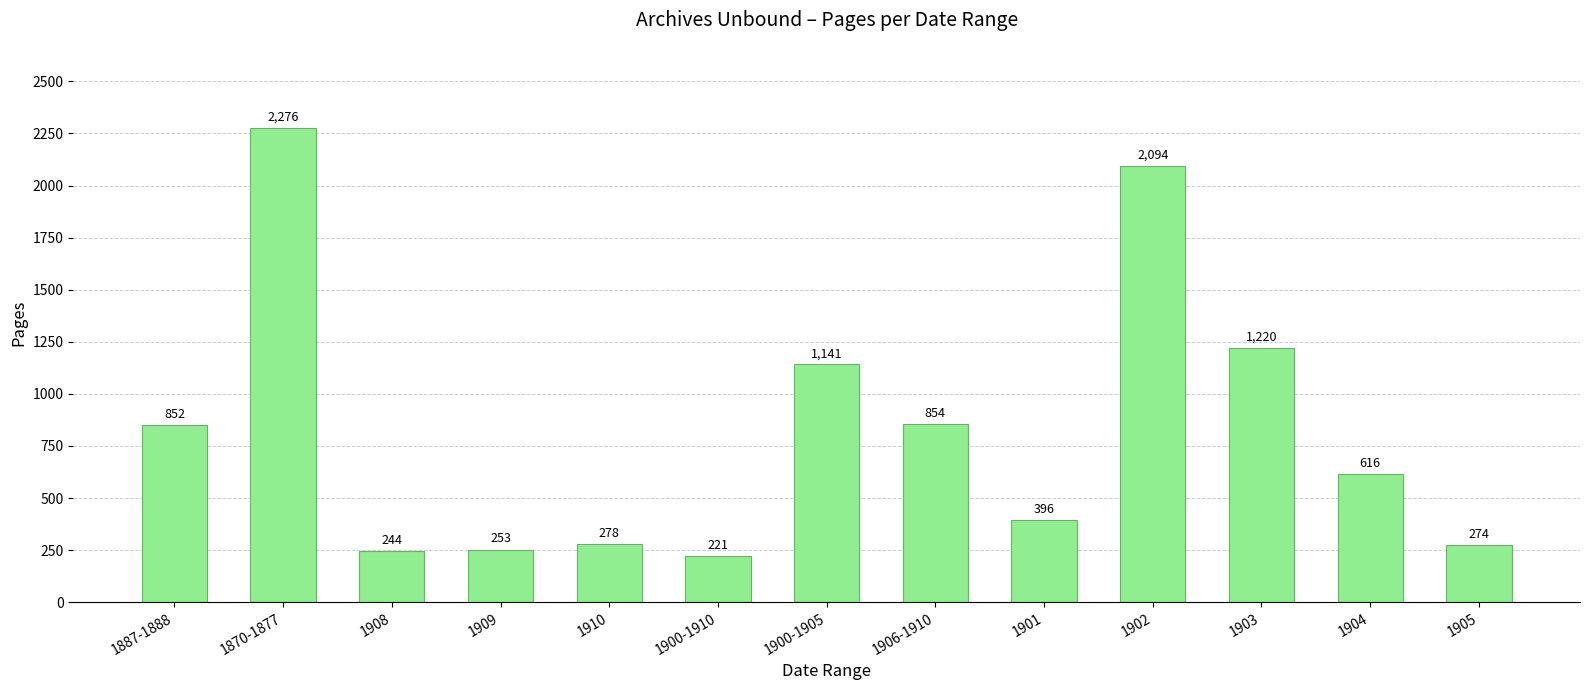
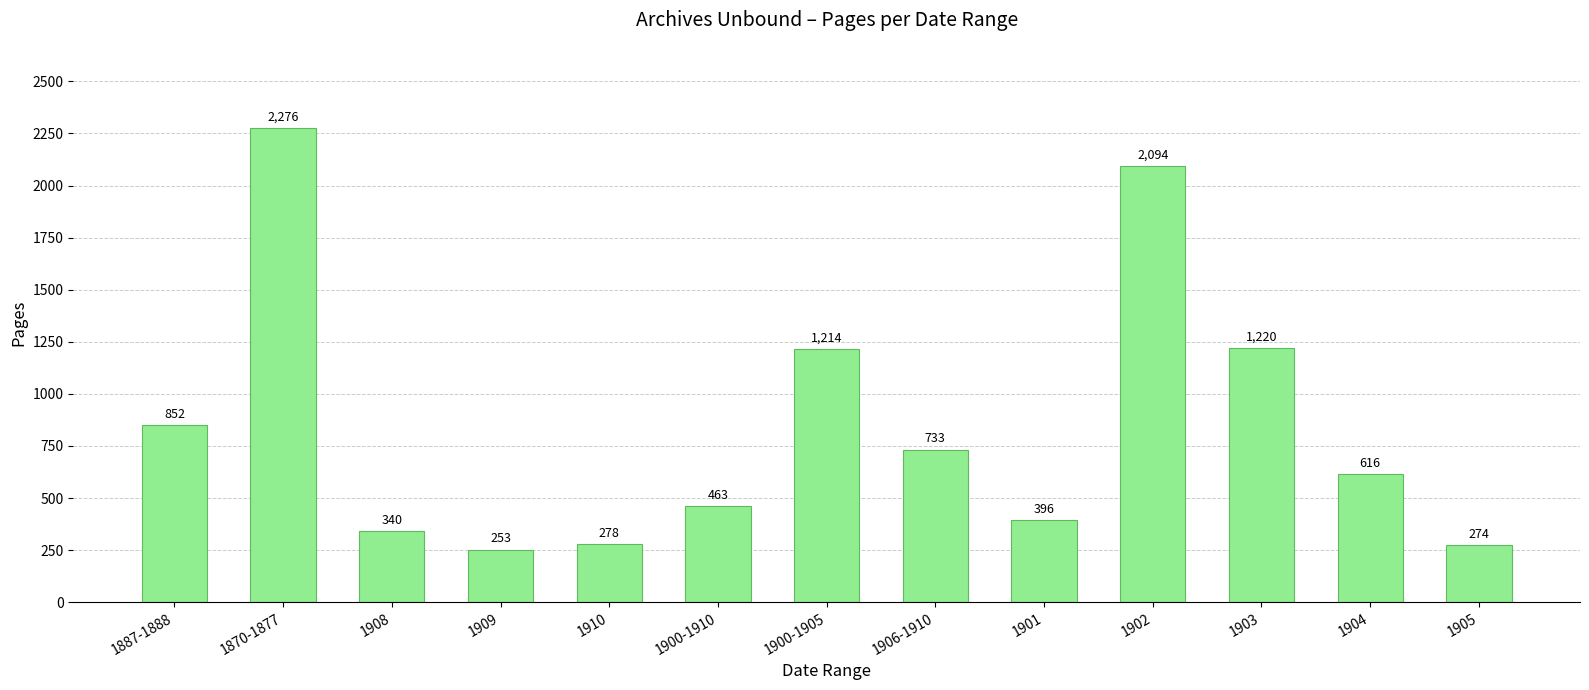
  {
    "1887-1888": "852",
    "1870-1877": "2,276",
-   "1908": "244",
+   "1908": "340",
    "1909": "253",
    "1910": "278",
-   "1900-1910": "221",
-   "1900-1905": "1,141",
-   "1906-1910": "854",
+   "1900-1910": "463",
+   "1900-1905": "1,214",
+   "1906-1910": "733",
    "1901": "396",
    "1902": "2,094",
    "1903": "1,220",
    "1904": "616",
    "1905": "274"
  }
